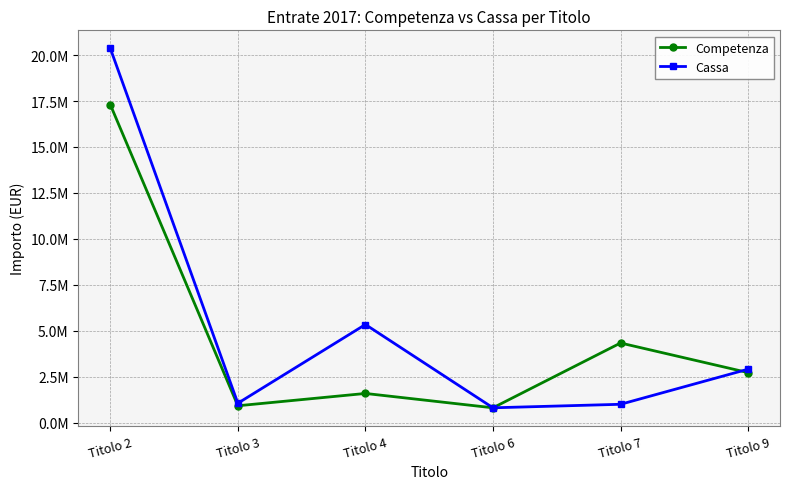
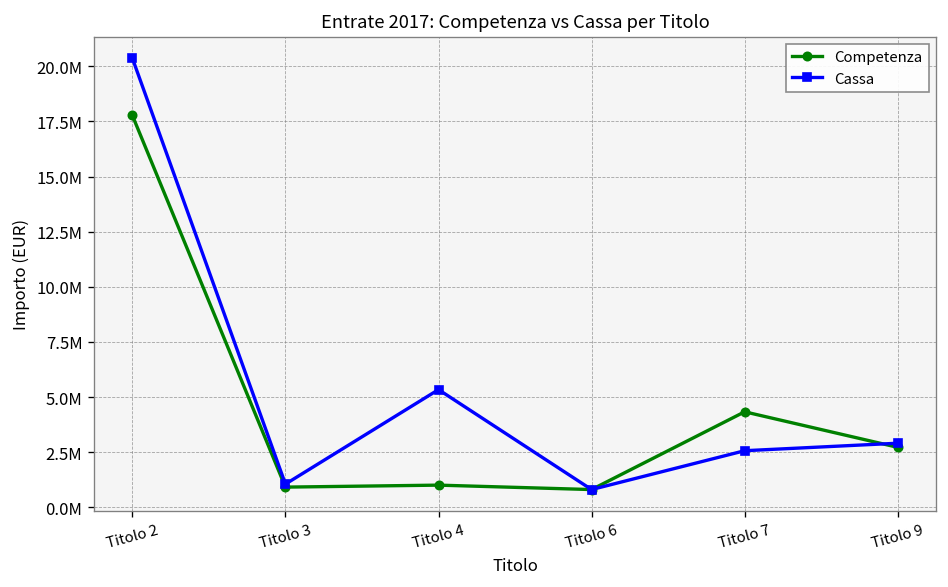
  {
    "Competenza": {
-     "Titolo 2": 17300000,
+     "Titolo 2": 17800000,
      "Titolo 3": 900000,
-     "Titolo 4": 1600000,
+     "Titolo 4": 1000000,
      "Titolo 7": 4300000,
      "Titolo 9": 2700000
    },
    "Cassa": {
      "Titolo 2": 20400000,
      "Titolo 3": 1100000,
      "Titolo 4": 5300000,
-     "Titolo 7": 1000000,
+     "Titolo 7": 2600000,
      "Titolo 9": 2900000
    }
  }
